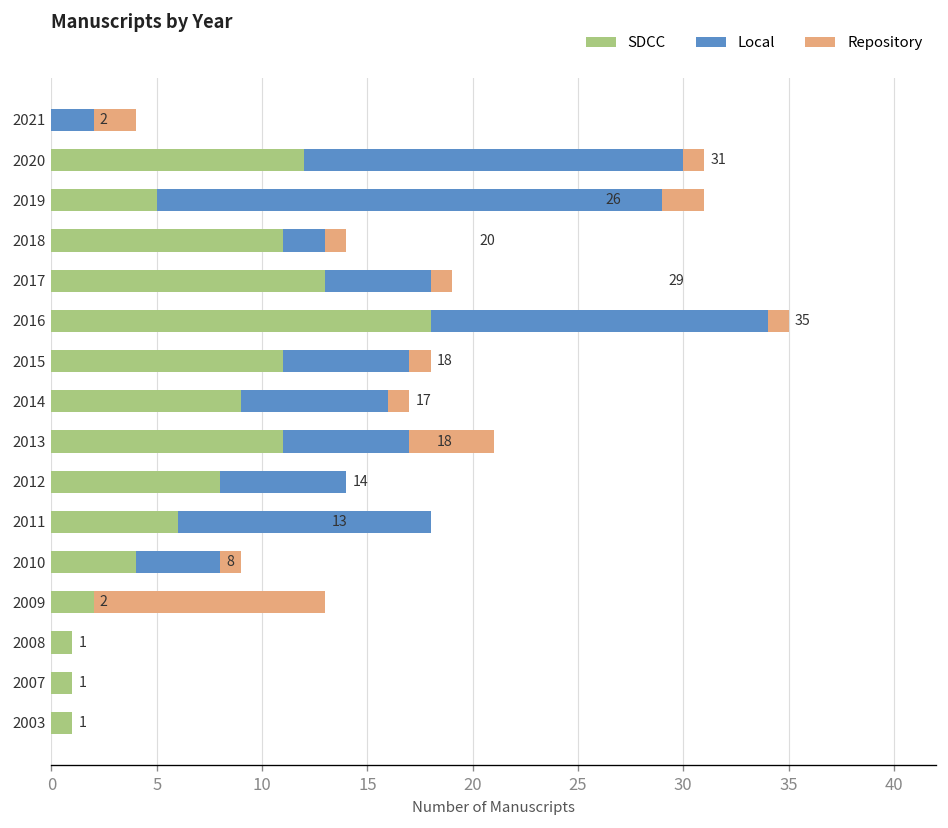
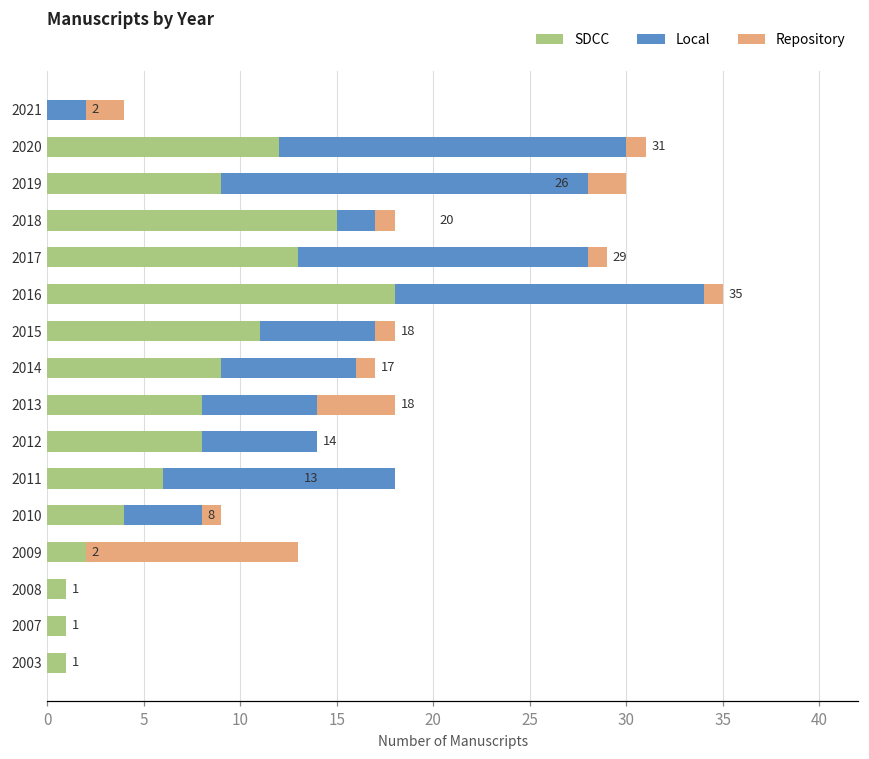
  {
    "SDCC": {
      "2021": 0,
      "2020": 12,
-     "2019": 5,
-     "2018": 11,
+     "2019": 9,
+     "2018": 15,
      "2017": 13,
      "2015": 11,
      "2014": 9,
-     "2013": 11,
+     "2013": 8,
      "2012": 8,
      "2011": 6,
      "2010": 4
    },
    "Local": {
      "2020": 18,
-     "2019": 24,
+     "2019": 19,
      "2018": 2,
-     "2017": 5,
+     "2017": 15,
      "2016": 16,
      "2015": 6,
      "2014": 7,
      "2013": 6,
      "2010": 4,
      "2009": 0
    },
    "Repository": {
      "2021": 2
    }
  }
